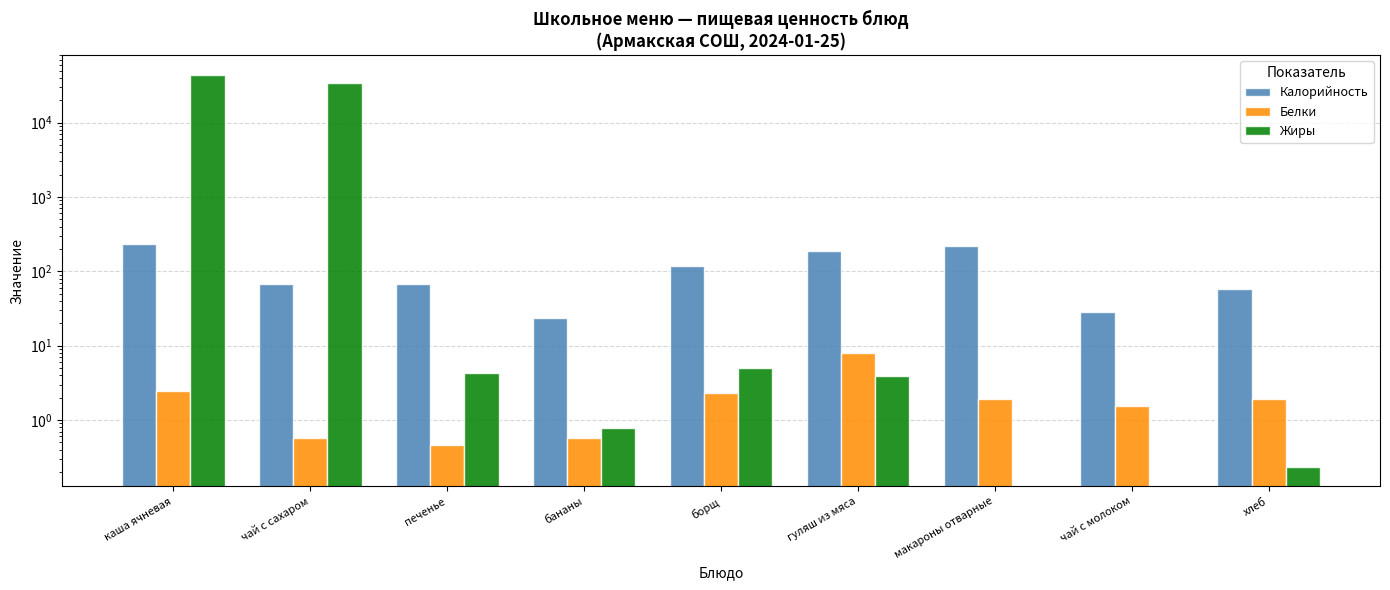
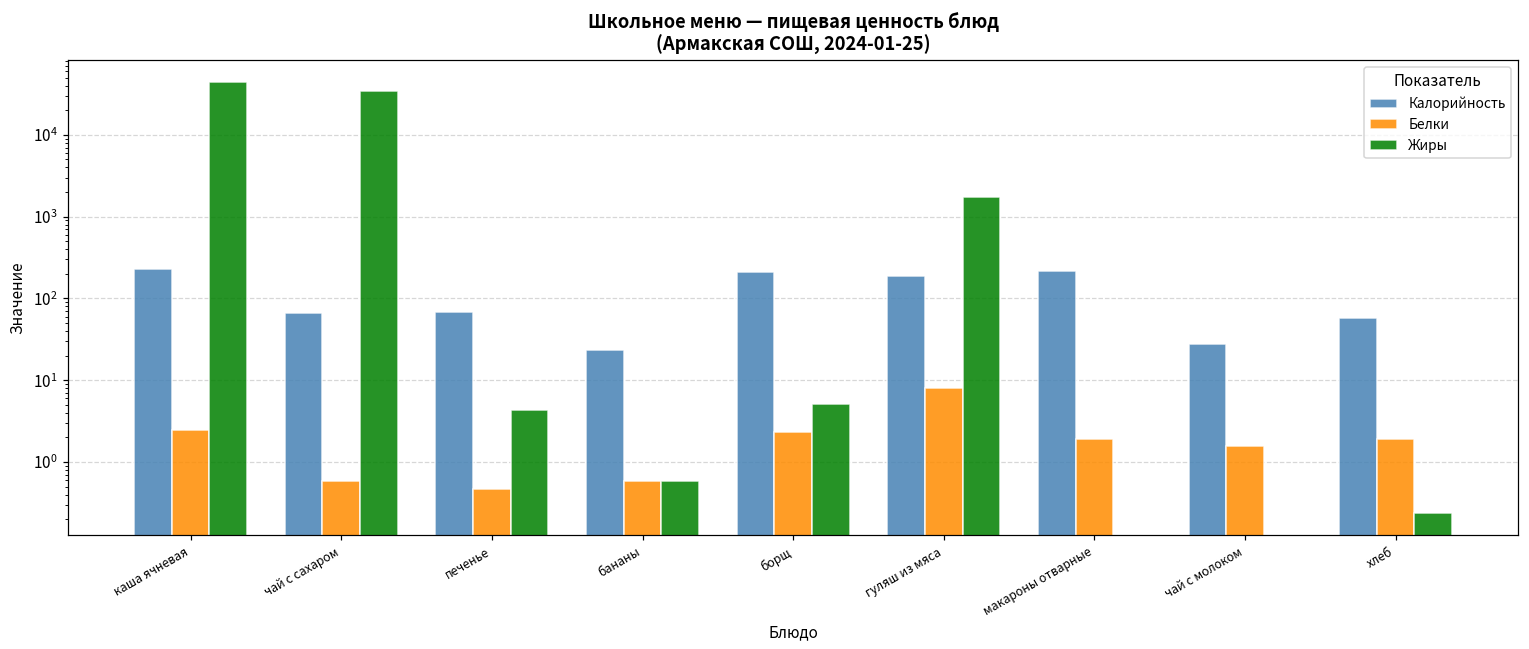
  {
    "Калорийность": {
      "каша ячневая": 230,
      "чай с сахаром": 70,
      "печенье": 70,
      "бананы": 24,
-     "борщ": 120,
+     "борщ": 210,
      "гуляш из мяса": 190,
      "макароны отварные": 220,
      "чай с молоком": 28,
      "хлеб": 60
    },
    "Белки": {
      "каша ячневая": 2.4,
      "чай с сахаром": 0.6,
      "печенье": 0.5,
      "бананы": 0.6,
      "борщ": 2.3,
      "гуляш из мяса": 8,
      "макароны отварные": 1.9,
      "чай с молоком": 1.6,
      "хлеб": 1.9
    },
    "Жиры": {
      "каша ячневая": 40000,
      "чай с сахаром": 30000,
      "печенье": 4,
-     "бананы": 0.8,
+     "бананы": 0.6,
      "борщ": 5,
-     "гуляш из мяса": 4,
+     "гуляш из мяса": 1700,
      "хлеб": 0.24
    }
  }
